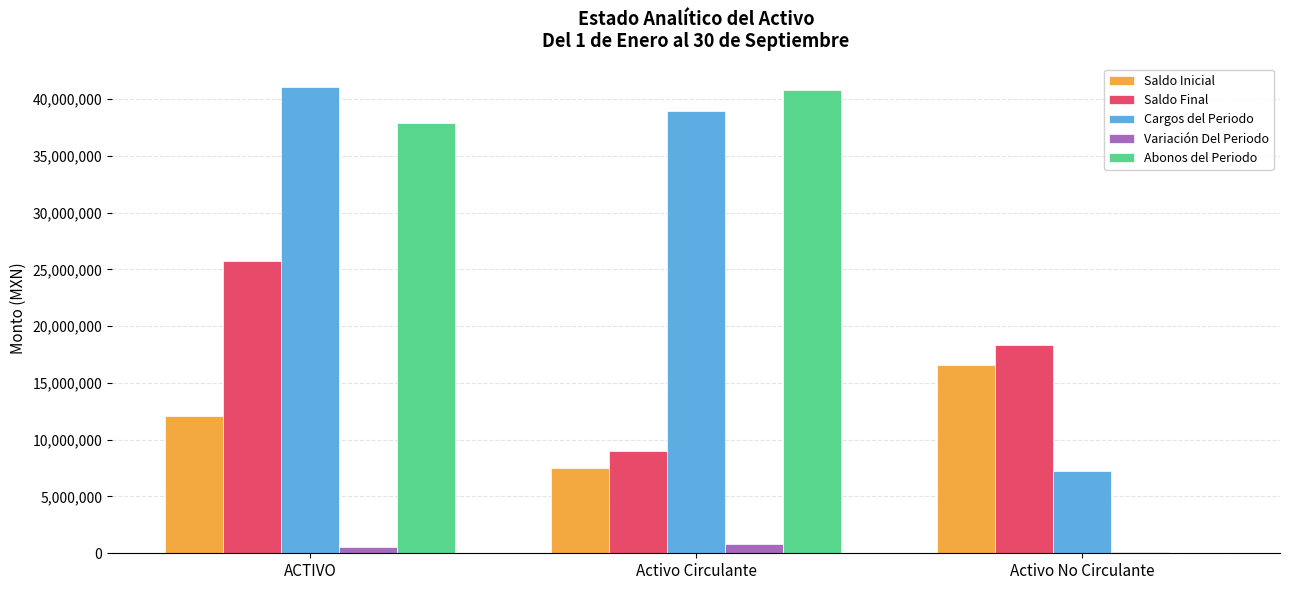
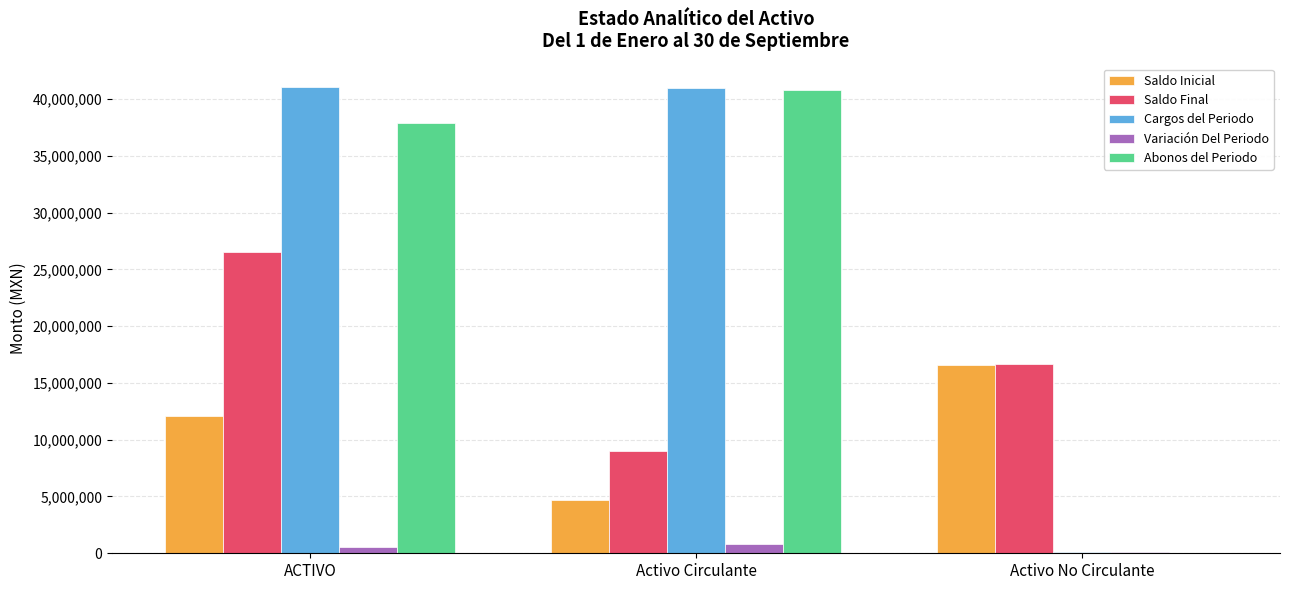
  {
    "Saldo Inicial": {
      "ACTIVO": "12,100,000",
-     "Activo Circulante": "7,500,000",
+     "Activo Circulante": "4,700,000",
      "Activo No Circulante": "16,600,000"
    },
    "Saldo Final": {
-     "ACTIVO": "25,700,000",
+     "ACTIVO": "26,600,000",
      "Activo Circulante": "9,000,000",
-     "Activo No Circulante": "18,300,000"
+     "Activo No Circulante": "16,700,000"
    },
    "Cargos del Periodo": {
      "ACTIVO": "41,100,000",
-     "Activo Circulante": "39,000,000",
-     "Activo No Circulante": "7,300,000"
+     "Activo Circulante": "41,000,000",
+     "Activo No Circulante": "100,000"
    },
    "Variación Del Periodo": {
      "ACTIVO": "500,000",
      "Activo Circulante": "800,000"
    },
    "Abonos del Periodo": {
      "ACTIVO": "37,900,000",
      "Activo Circulante": "40,800,000",
      "Activo No Circulante": "0"
    }
  }
